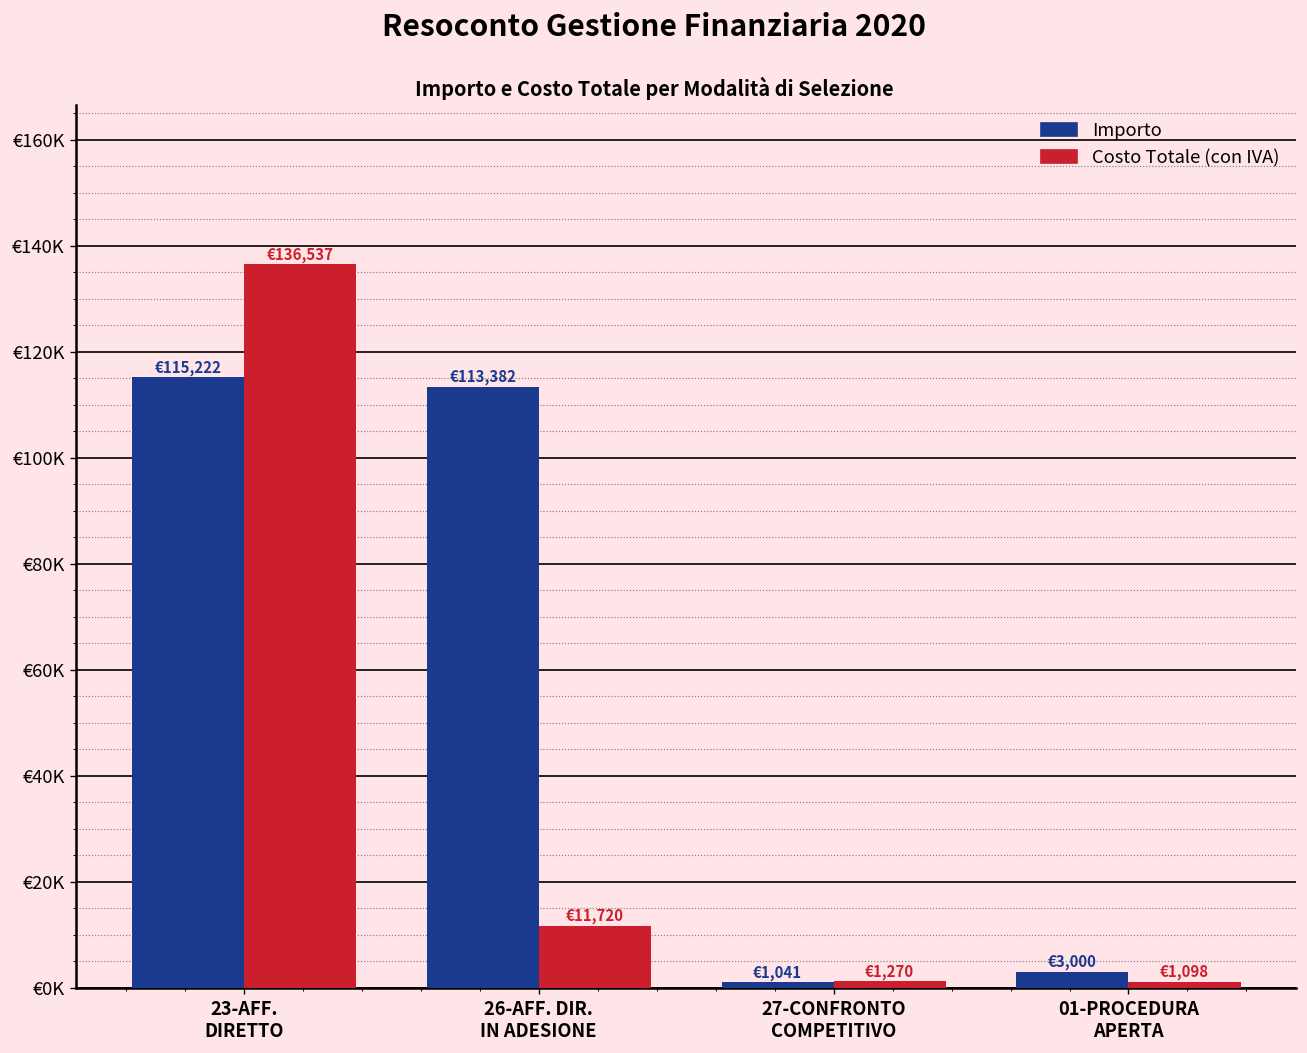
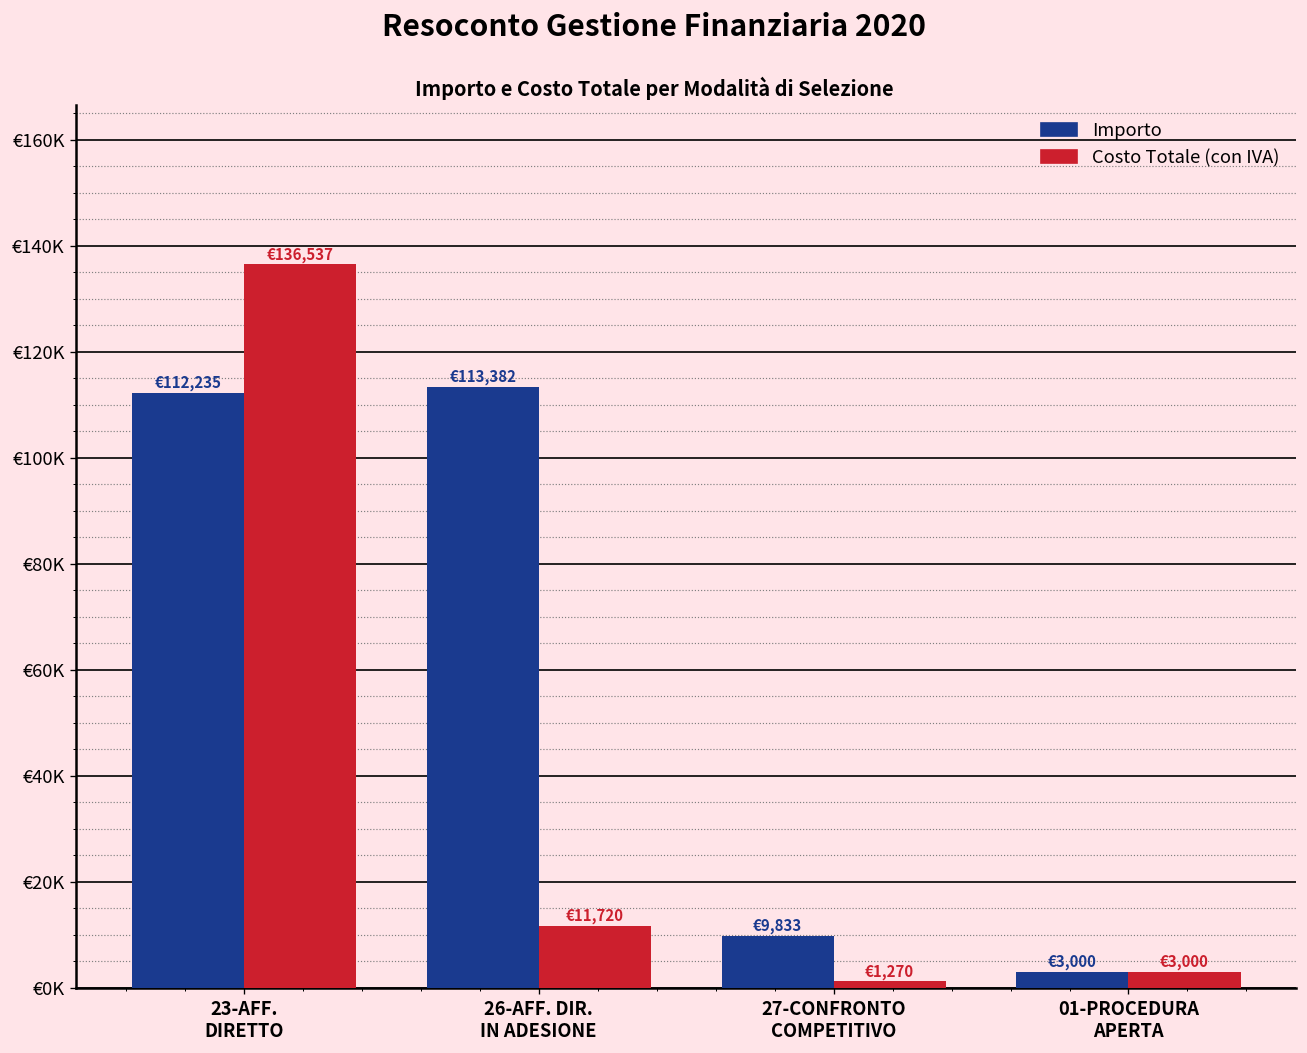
  {
    "Importo": {
-     "23-AFF. DIRETTO": "€115,222",
+     "23-AFF. DIRETTO": "€112,235",
      "26-AFF. DIR. IN ADESIONE": "€113,382",
-     "27-CONFRONTO COMPETITIVO": "€1,041",
+     "27-CONFRONTO COMPETITIVO": "€9,833",
      "01-PROCEDURA APERTA": "€3,000"
    },
    "Costo Totale (con IVA)": {
      "23-AFF. DIRETTO": "€136,537",
      "26-AFF. DIR. IN ADESIONE": "€11,720",
      "27-CONFRONTO COMPETITIVO": "€1,270",
-     "01-PROCEDURA APERTA": "€1,098"
+     "01-PROCEDURA APERTA": "€3,000"
    }
  }
